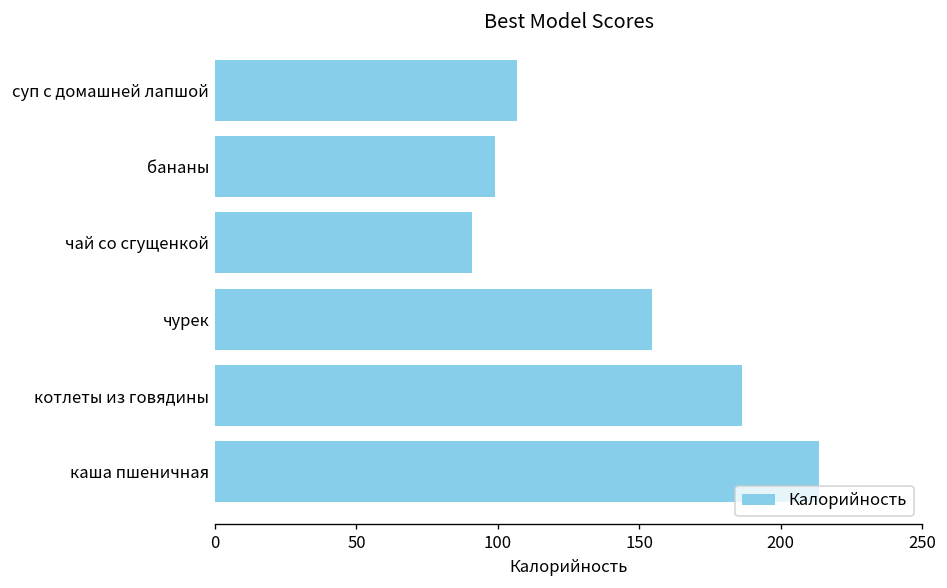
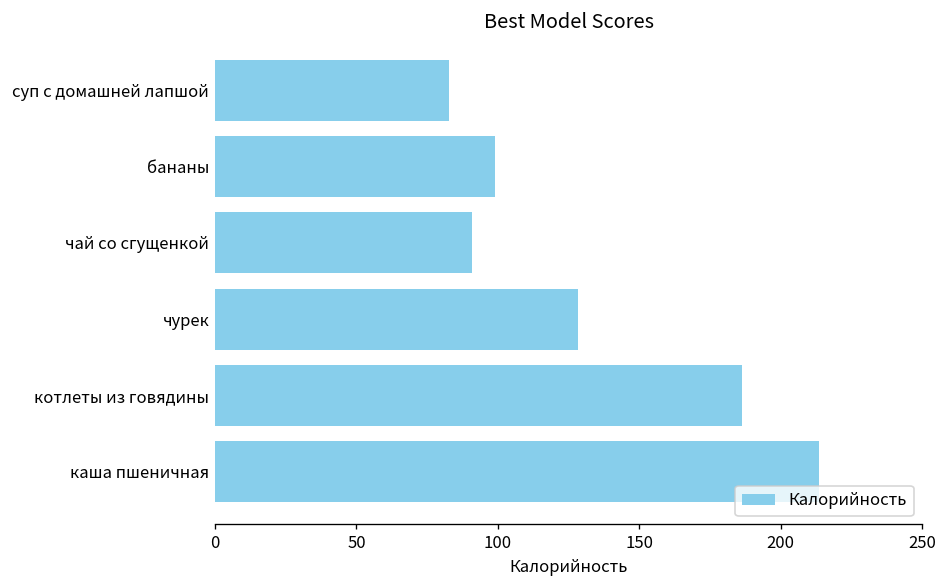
  {
-   "суп с домашней лапшой": 107,
+   "суп с домашней лапшой": 83,
    "бананы": 99,
    "чай со сгущенкой": 91,
-   "чурек": 154,
+   "чурек": 128,
    "котлеты из говядины": 186,
    "каша пшеничная": 214
  }
